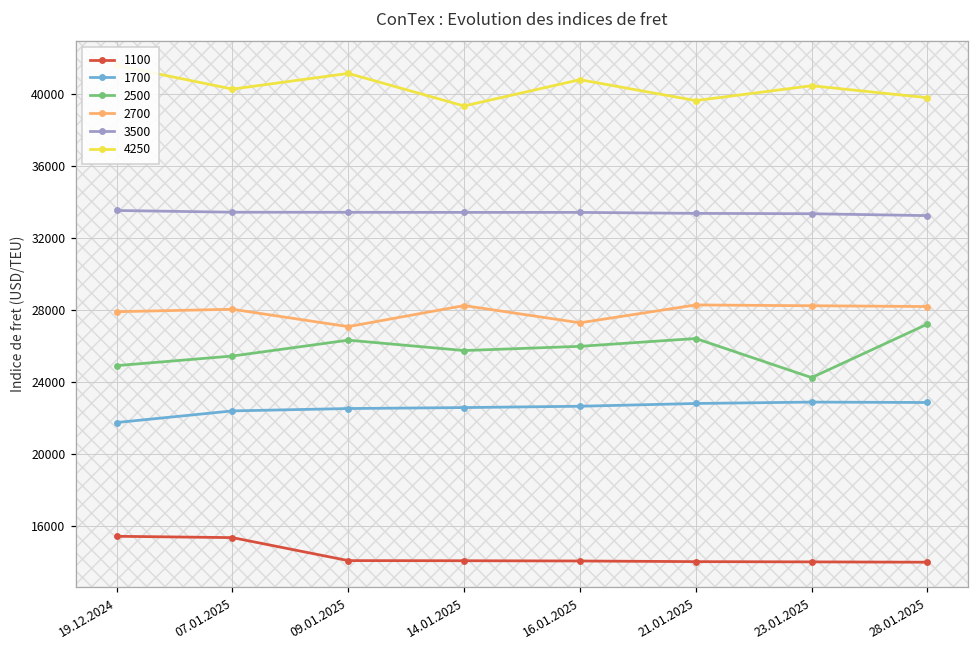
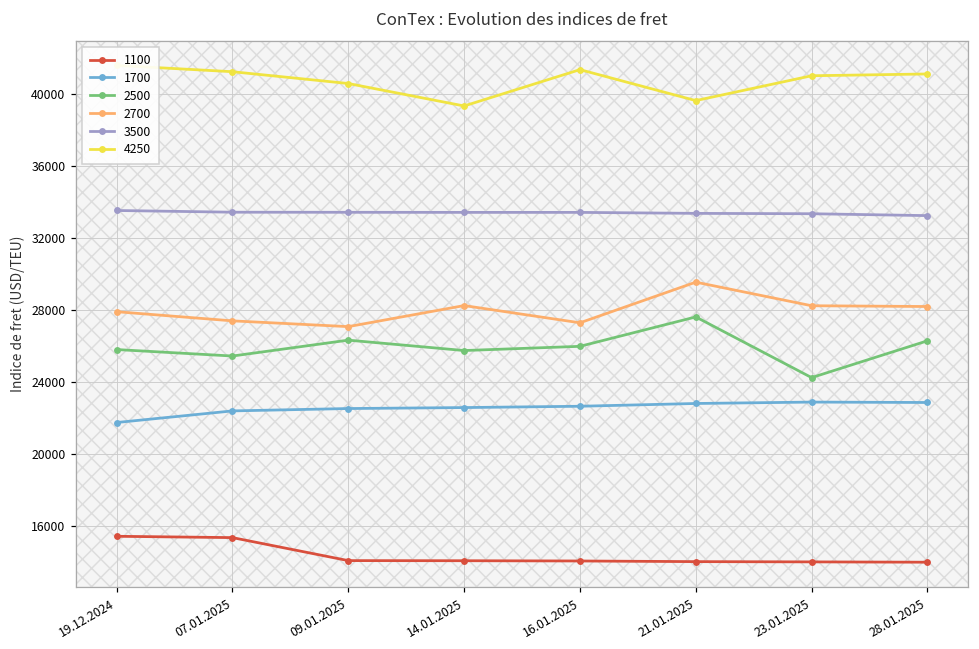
  {
    "1100": {
      "19.12.2024": 15400,
      "07.01.2025": 15300,
      "09.01.2025": 14100,
      "14.01.2025": 14000,
      "16.01.2025": 14000,
      "21.01.2025": 14000,
      "23.01.2025": 14000,
      "28.01.2025": 14000
    },
    "2500": {
-     "19.12.2024": 24900,
+     "19.12.2024": 25800,
      "07.01.2025": 25400,
      "09.01.2025": 26300,
      "14.01.2025": 25700,
      "16.01.2025": 26000,
-     "21.01.2025": 26400,
+     "21.01.2025": 27600,
      "23.01.2025": 24200,
-     "28.01.2025": 27200
+     "28.01.2025": 26300
    },
    "2700": {
      "19.12.2024": 27900,
-     "07.01.2025": 28000,
+     "07.01.2025": 27400,
      "09.01.2025": 27100,
      "14.01.2025": 28200,
      "16.01.2025": 27300,
-     "21.01.2025": 28300,
+     "21.01.2025": 29500,
      "23.01.2025": 28200,
      "28.01.2025": 28200
    },
    "4250": {
-     "07.01.2025": 40300,
-     "09.01.2025": 41200,
+     "07.01.2025": 41300,
+     "09.01.2025": 40600,
      "14.01.2025": 39300,
-     "16.01.2025": 40800,
+     "16.01.2025": 41400,
      "21.01.2025": 39600,
-     "23.01.2025": 40500,
-     "28.01.2025": 39800
+     "23.01.2025": 41000,
+     "28.01.2025": 41100
    }
  }
